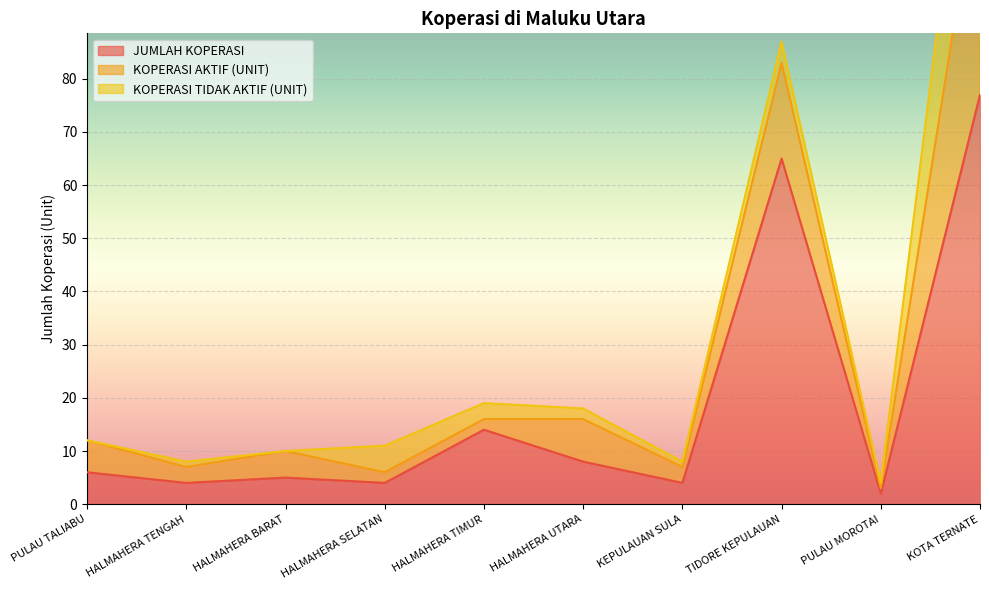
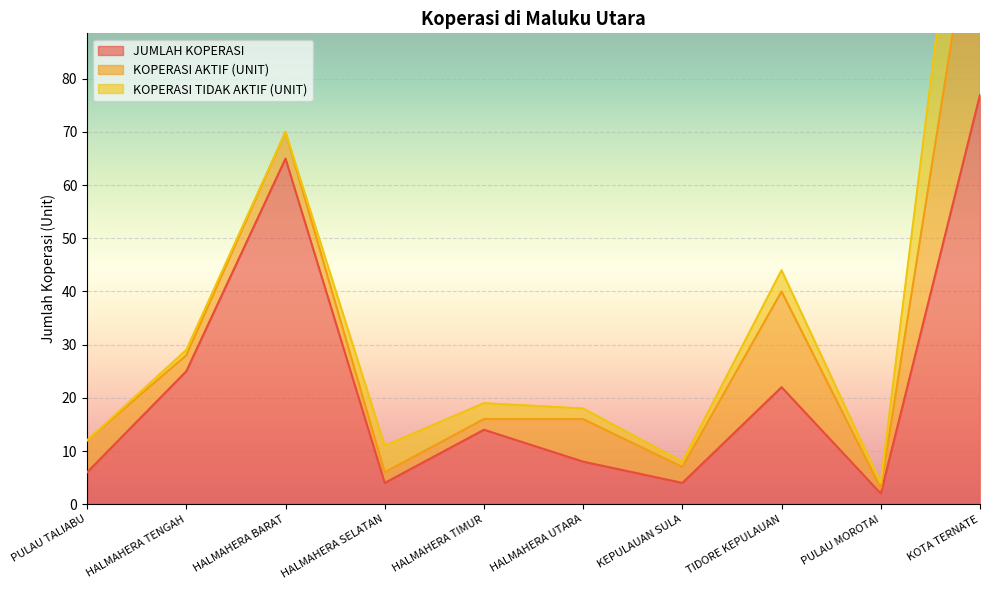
  {
    "JUMLAH KOPERASI": {
      "PULAU TALIABU": 6,
-     "HALMAHERA TENGAH": 4,
-     "HALMAHERA BARAT": 5,
+     "HALMAHERA TENGAH": 25,
+     "HALMAHERA BARAT": 65,
      "HALMAHERA SELATAN": 4,
      "HALMAHERA TIMUR": 14,
      "HALMAHERA UTARA": 8,
      "KEPULAUAN SULA": 4,
-     "TIDORE KEPULAUAN": 65,
+     "TIDORE KEPULAUAN": 22,
      "PULAU MOROTAI": 2,
      "KOTA TERNATE": 77
    }
  }
